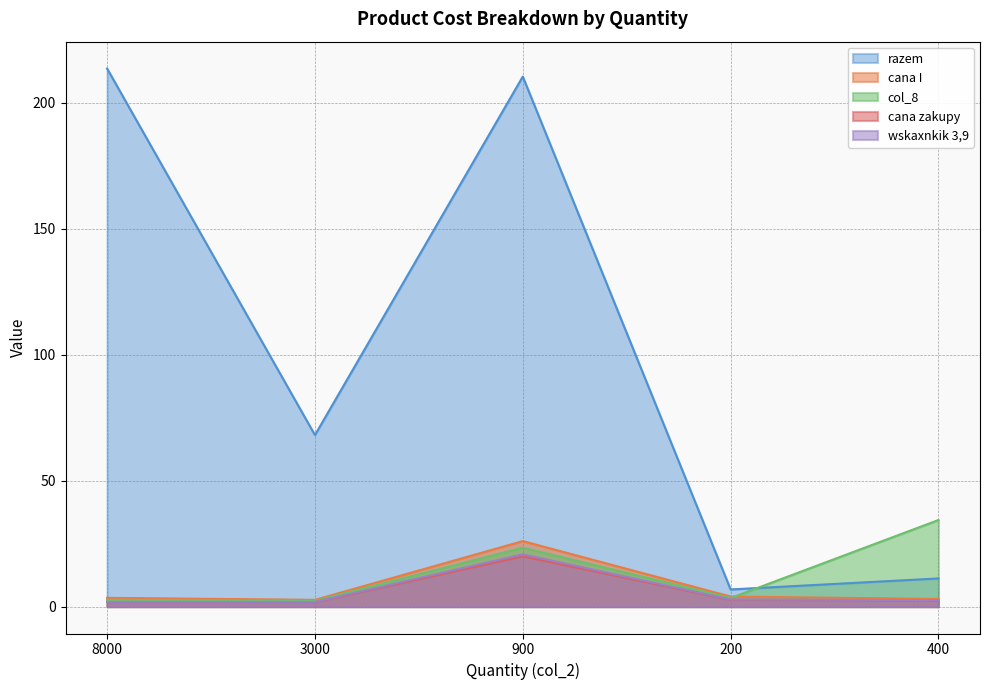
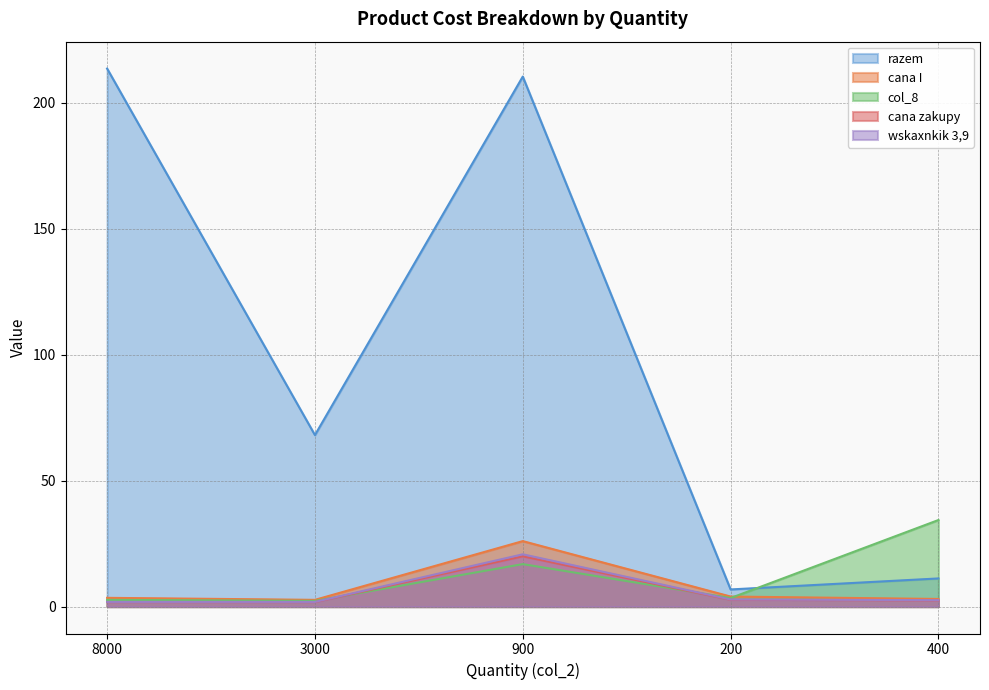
  {
    "col_8": {
-     "900": 23,
+     "900": 17,
      "400": 34
    }
  }
